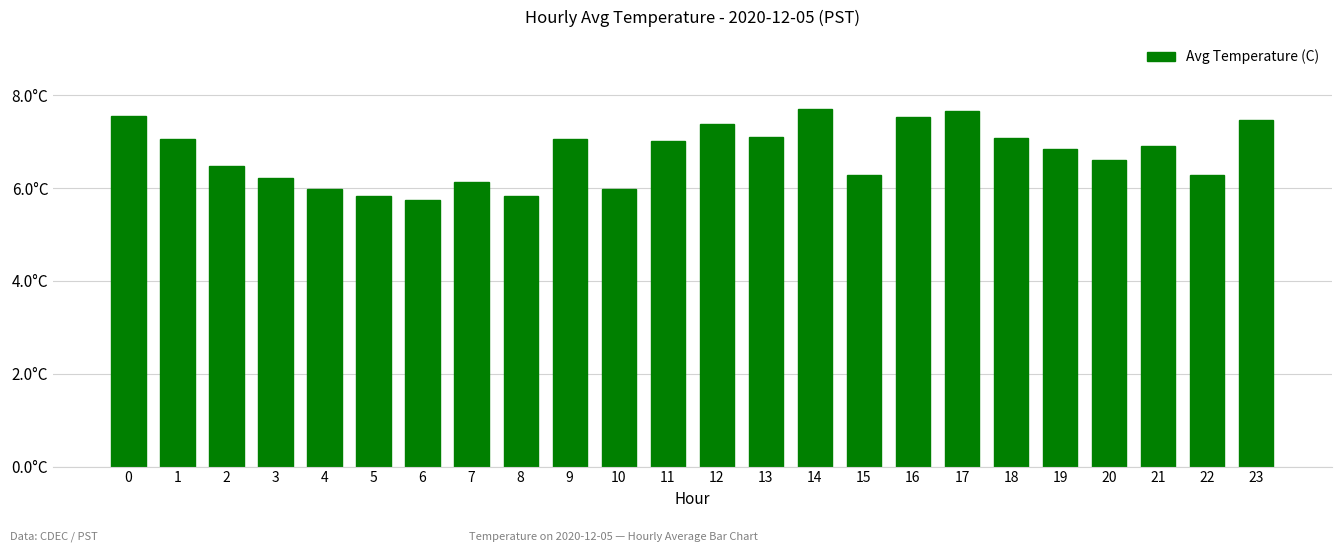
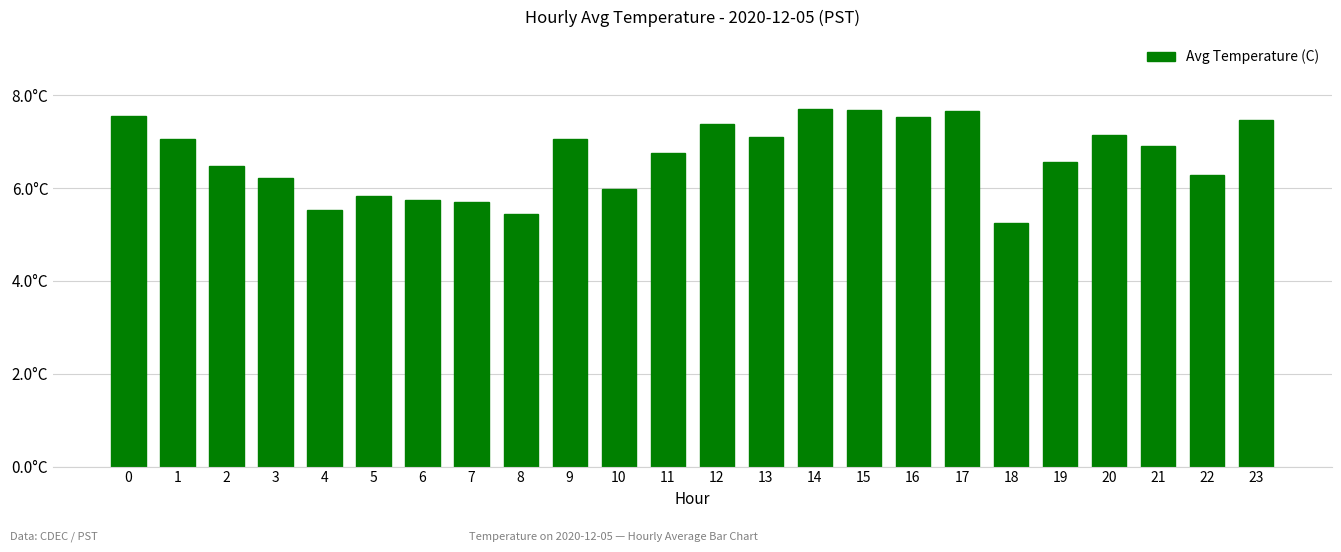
  {
    "0": "7.6°C",
    "1": "7.1°C",
    "2": "6.5°C",
    "3": "6.2°C",
-   "4": "6.0°C",
+   "4": "5.5°C",
    "5": "5.8°C",
    "6": "5.7°C",
-   "7": "6.1°C",
-   "8": "5.8°C",
+   "7": "5.7°C",
+   "8": "5.5°C",
    "9": "7.1°C",
    "10": "6.0°C",
-   "11": "7.0°C",
+   "11": "6.8°C",
    "12": "7.4°C",
    "13": "7.1°C",
    "14": "7.7°C",
-   "15": "6.3°C",
+   "15": "7.7°C",
    "16": "7.5°C",
    "17": "7.7°C",
-   "18": "7.1°C",
-   "19": "6.8°C",
-   "20": "6.6°C",
+   "18": "5.2°C",
+   "19": "6.6°C",
+   "20": "7.1°C",
    "21": "6.9°C",
    "22": "6.3°C",
    "23": "7.5°C"
  }
